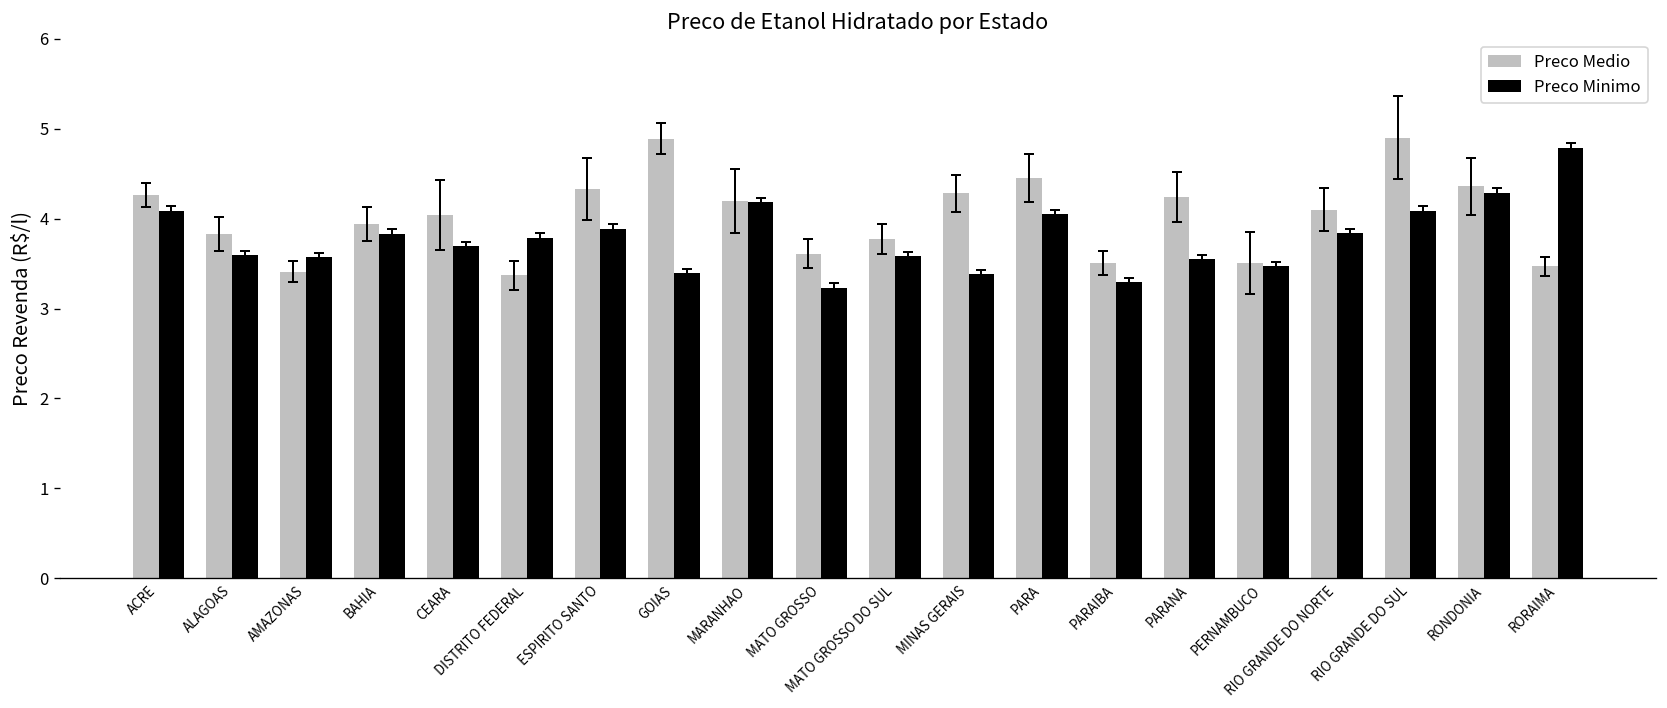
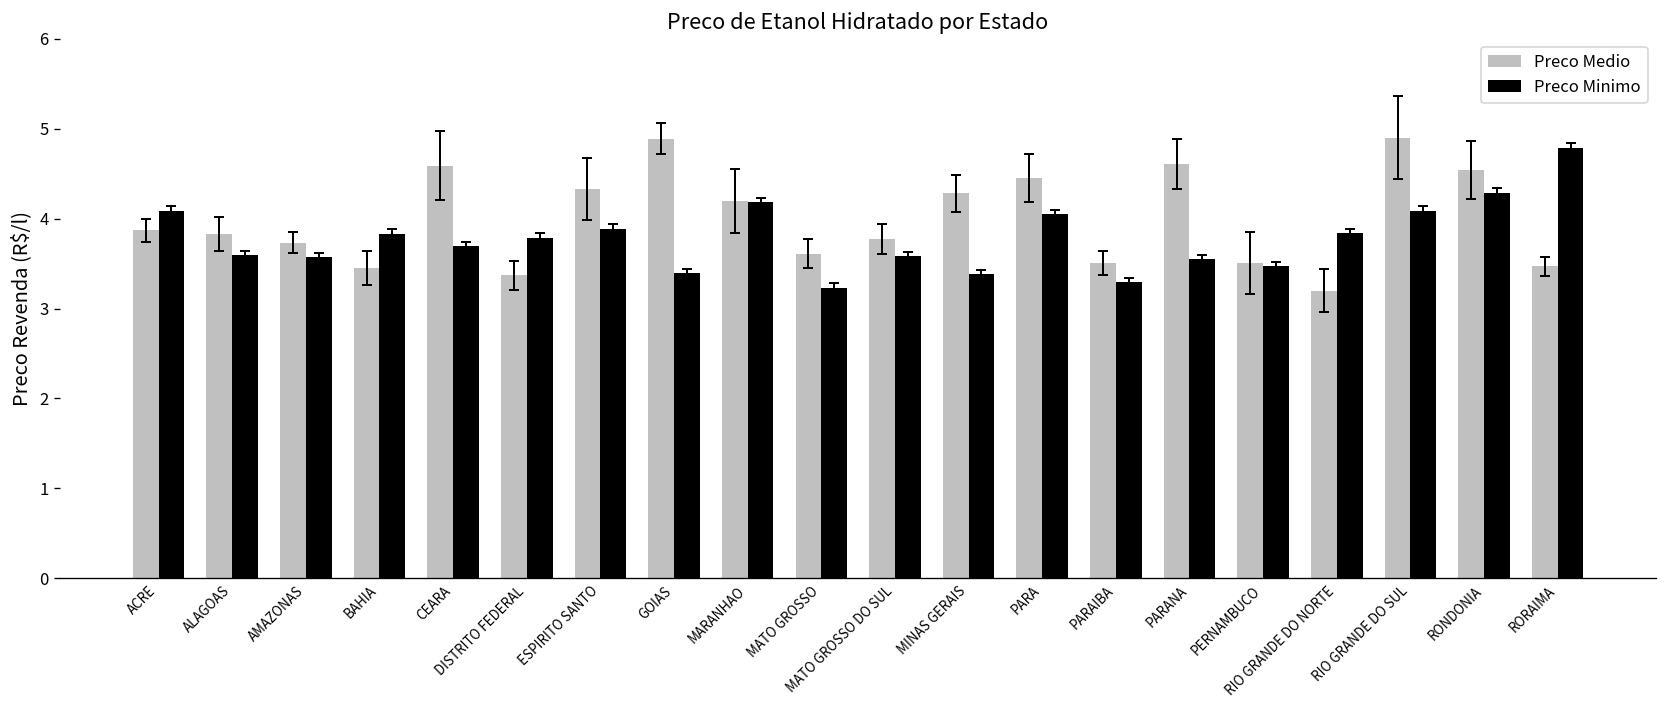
  {
    "Preco Medio": {
-     "ACRE": 4.3,
+     "ACRE": 3.9,
      "ALAGOAS": 3.8,
-     "AMAZONAS": 3.4,
-     "BAHIA": 3.9,
-     "CEARA": 4.0,
+     "AMAZONAS": 3.7,
+     "BAHIA": 3.5,
+     "CEARA": 4.6,
      "DISTRITO FEDERAL": 3.4,
      "ESPIRITO SANTO": 4.3,
      "GOIAS": 4.9,
      "MARANHAO": 4.2,
      "MATO GROSSO": 3.6,
      "MATO GROSSO DO SUL": 3.8,
      "MINAS GERAIS": 4.3,
      "PARA": 4.5,
      "PARAIBA": 3.5,
-     "PARANA": 4.2,
+     "PARANA": 4.6,
      "PERNAMBUCO": 3.5,
-     "RIO GRANDE DO NORTE": 4.1,
+     "RIO GRANDE DO NORTE": 3.2,
      "RIO GRANDE DO SUL": 4.9,
-     "RONDONIA": 4.4,
+     "RONDONIA": 4.5,
      "RORAIMA": 3.5
    },
    "Preco Minimo": {
      "ACRE": 4.1,
      "ALAGOAS": 3.6,
      "AMAZONAS": 3.6,
      "BAHIA": 3.8,
      "CEARA": 3.7,
      "DISTRITO FEDERAL": 3.8,
      "ESPIRITO SANTO": 3.9,
      "GOIAS": 3.4,
      "MARANHAO": 4.2,
      "MATO GROSSO": 3.2,
      "MATO GROSSO DO SUL": 3.6,
      "MINAS GERAIS": 3.4,
      "PARA": 4.1,
      "PARAIBA": 3.3,
      "PARANA": 3.6,
      "PERNAMBUCO": 3.5,
      "RIO GRANDE DO NORTE": 3.8,
      "RIO GRANDE DO SUL": 4.1,
      "RONDONIA": 4.3,
      "RORAIMA": 4.8
    }
  }
